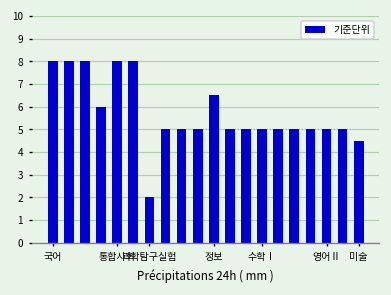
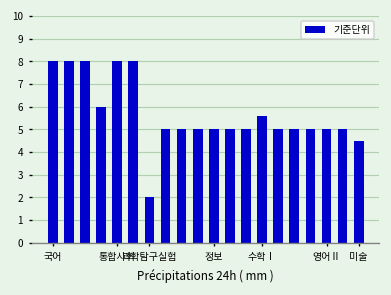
  {
    "국어": 8.0,
-   "정보": 6.5,
-   "수학Ⅰ": 5.0,
+   "정보": 5.0,
+   "수학Ⅰ": 5.6,
    "영어Ⅱ": 5.0,
    "미술": 4.5
  }
